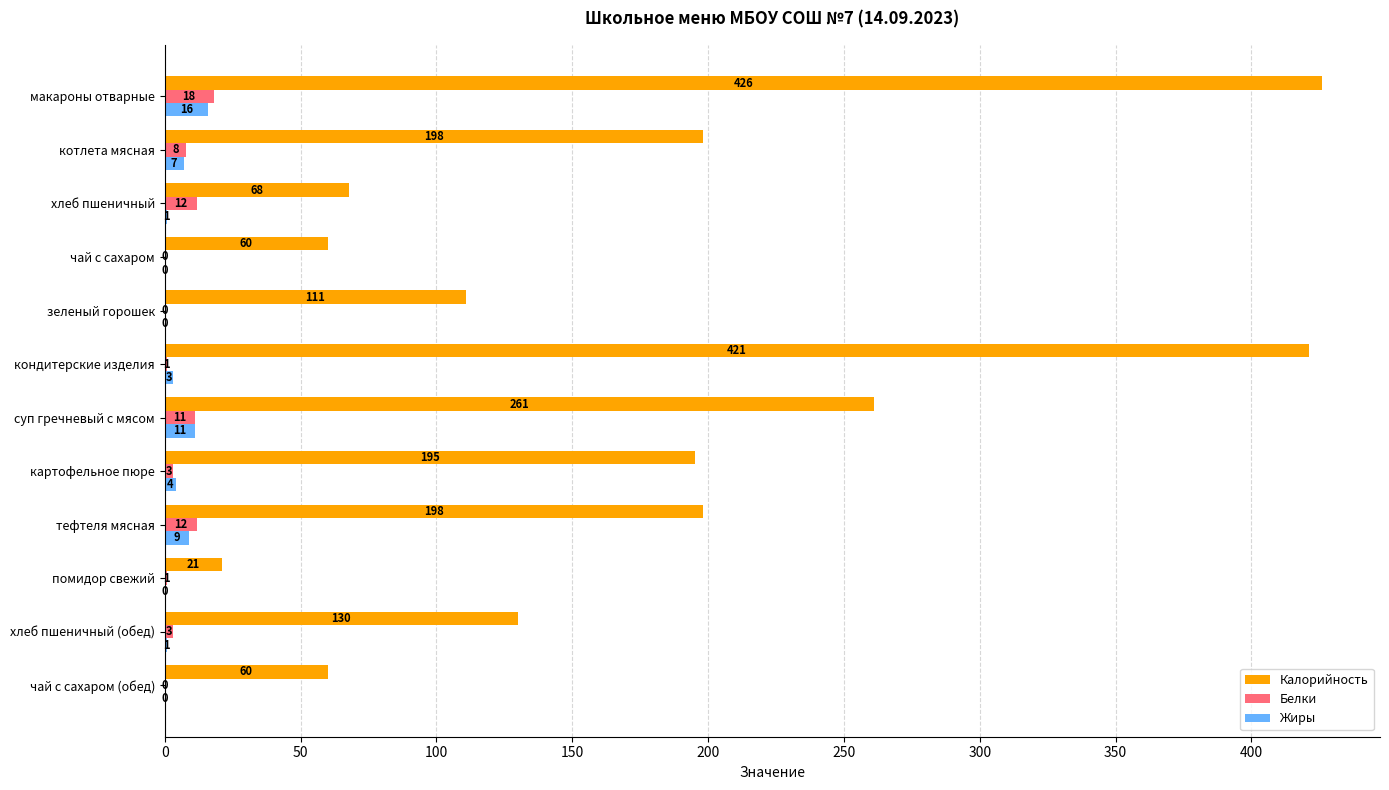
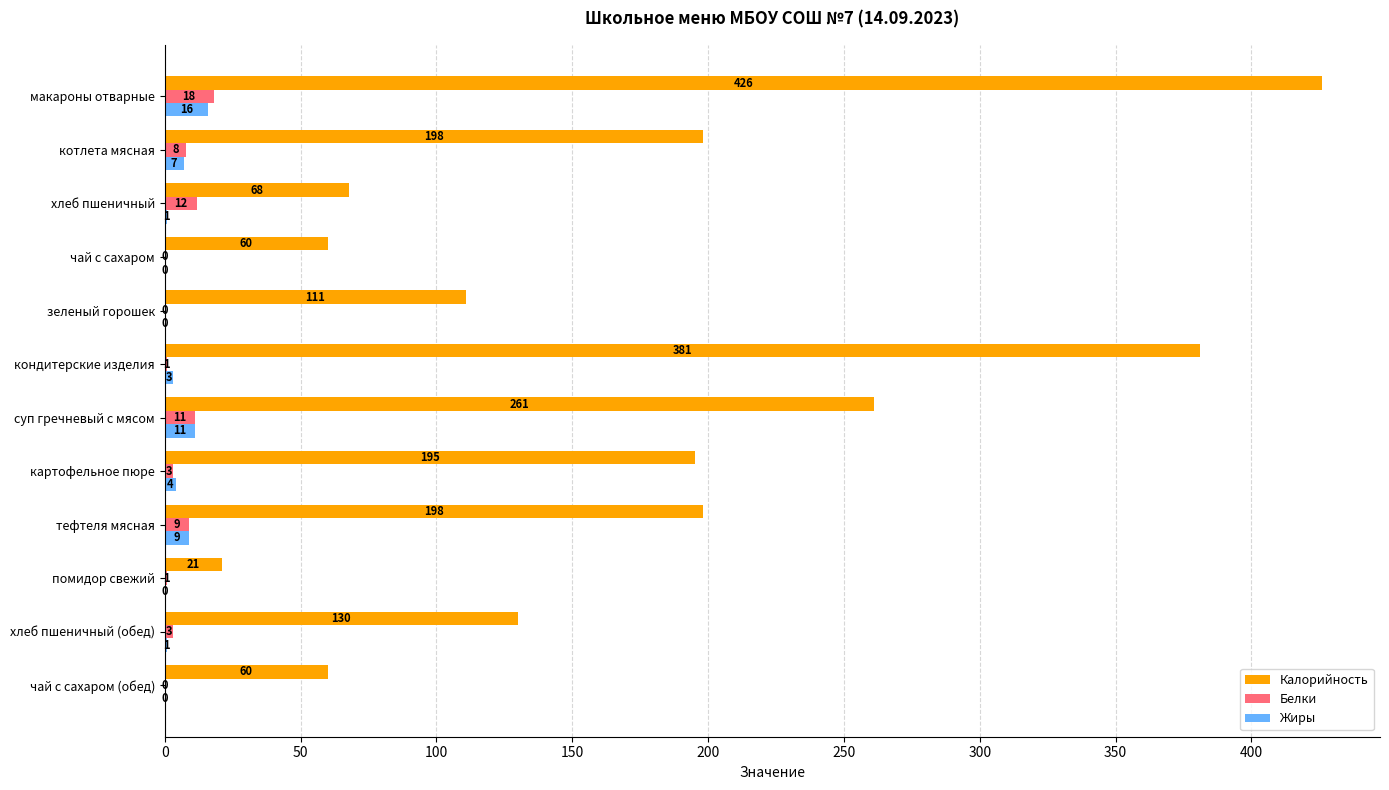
  {
    "Калорийность": {
      "макароны отварные": 426,
      "котлета мясная": 198,
      "хлеб пшеничный": 68,
      "чай с сахаром": 60,
      "зеленый горошек": 111,
-     "кондитерские изделия": 421,
+     "кондитерские изделия": 381,
      "суп гречневый с мясом": 261,
      "картофельное пюре": 195,
      "тефтеля мясная": 198,
      "помидор свежий": 21,
      "хлеб пшеничный (обед)": 130,
      "чай с сахаром (обед)": 60
    },
    "Белки": {
      "макароны отварные": 18,
      "котлета мясная": 8,
      "хлеб пшеничный": 12,
      "чай с сахаром": 0,
      "зеленый горошек": 0,
      "кондитерские изделия": 1,
      "суп гречневый с мясом": 11,
      "картофельное пюре": 3,
-     "тефтеля мясная": 12,
+     "тефтеля мясная": 9,
      "помидор свежий": 1,
      "хлеб пшеничный (обед)": 3,
      "чай с сахаром (обед)": 0
    },
    "Жиры": {
      "макароны отварные": 16,
      "котлета мясная": 7,
      "хлеб пшеничный": 1,
      "чай с сахаром": 0,
      "зеленый горошек": 0,
      "кондитерские изделия": 3,
      "суп гречневый с мясом": 11,
      "картофельное пюре": 4,
      "тефтеля мясная": 9,
      "помидор свежий": 0,
      "хлеб пшеничный (обед)": 1,
      "чай с сахаром (обед)": 0
    }
  }
